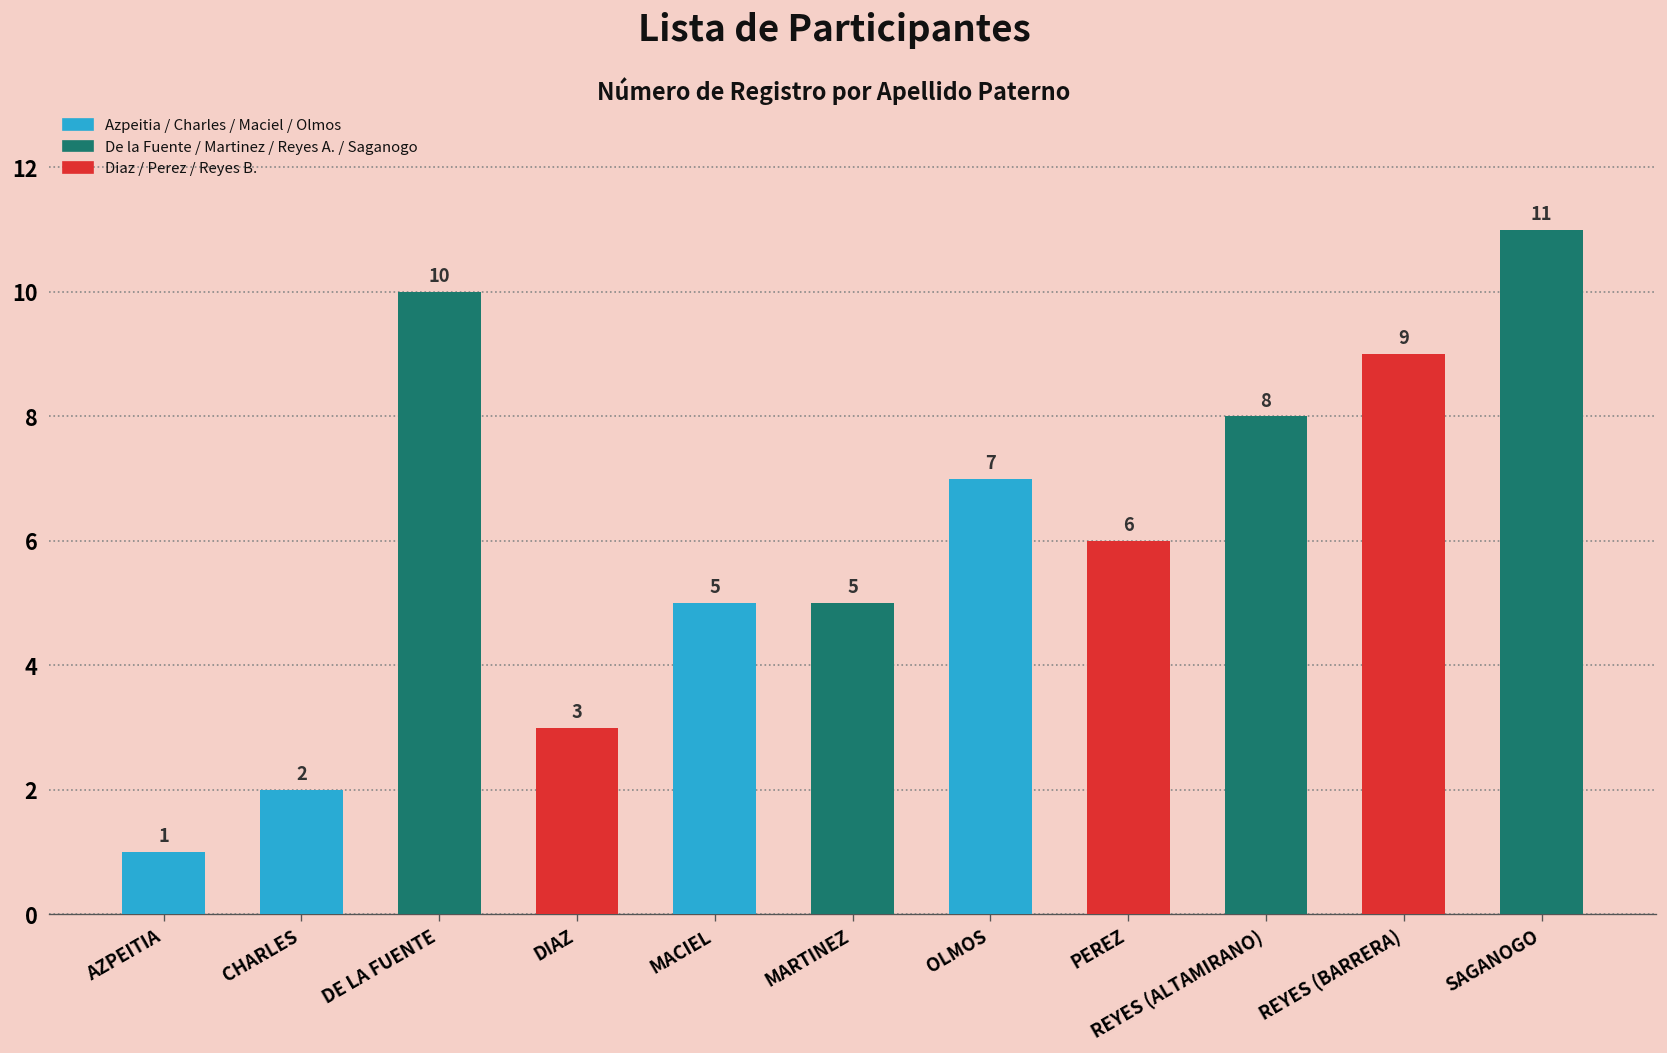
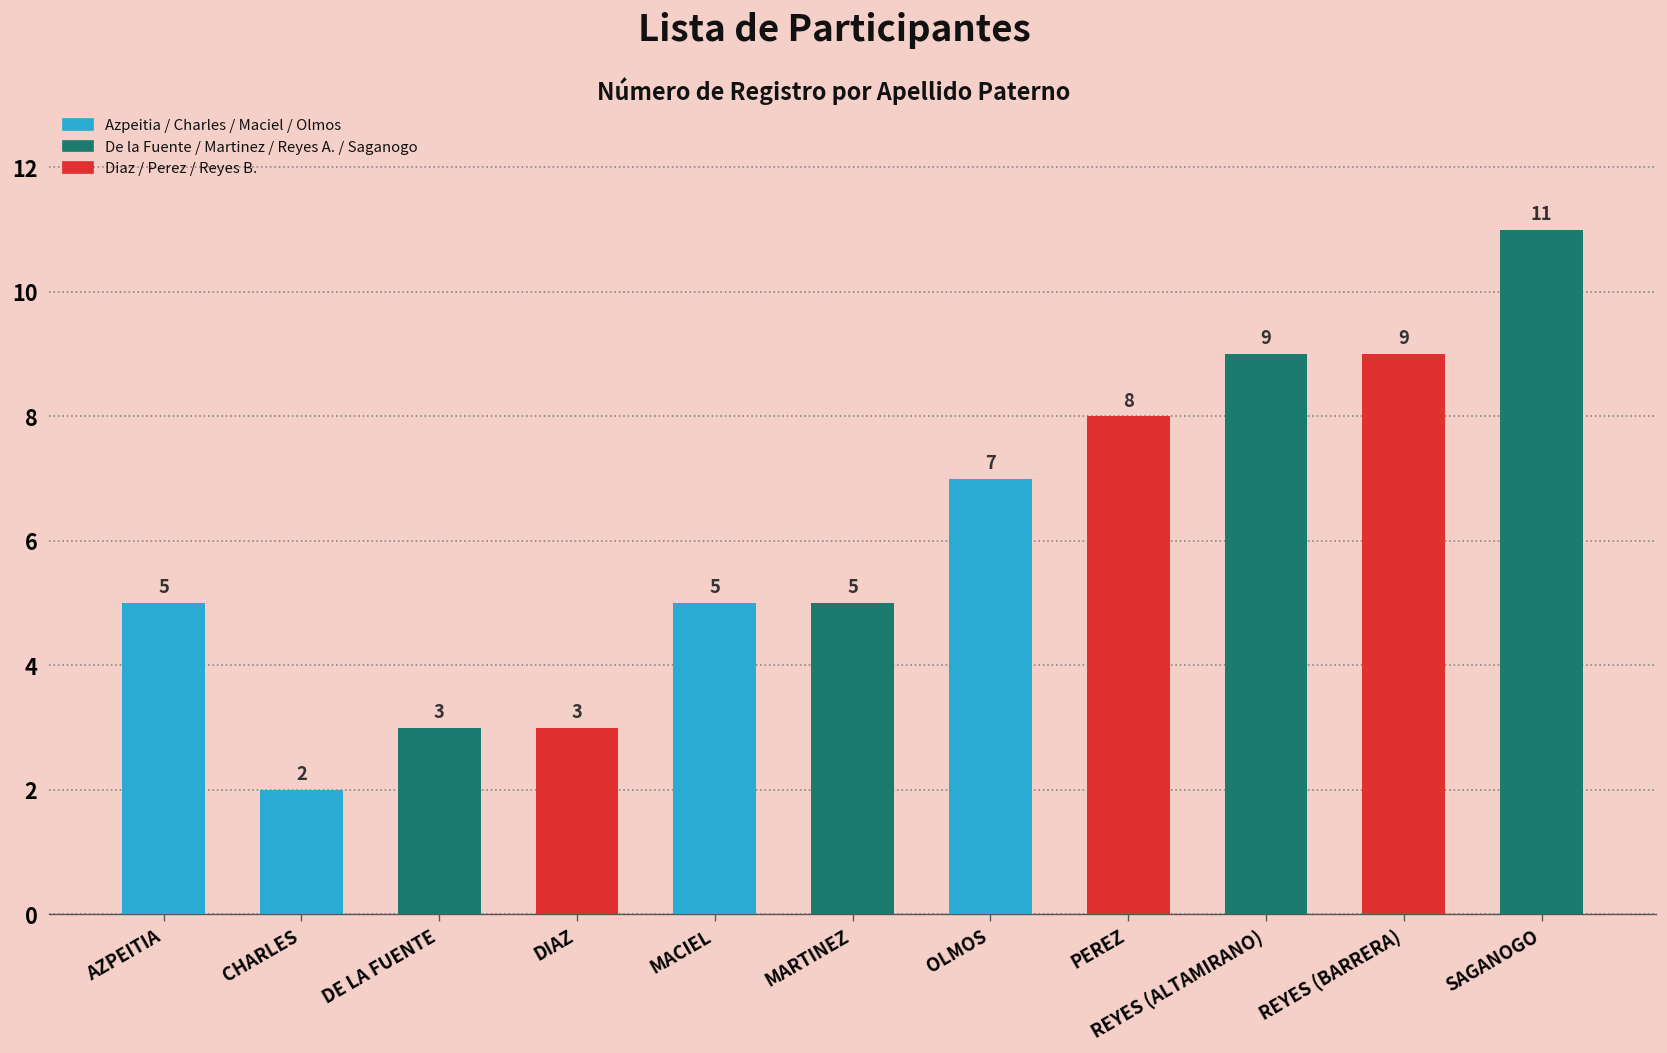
  {
-   "AZPEITIA": 1,
+   "AZPEITIA": 5,
    "CHARLES": 2,
-   "DE LA FUENTE": 10,
+   "DE LA FUENTE": 3,
    "DIAZ": 3,
    "MACIEL": 5,
    "MARTINEZ": 5,
    "OLMOS": 7,
-   "PEREZ": 6,
-   "REYES (ALTAMIRANO)": 8,
+   "PEREZ": 8,
+   "REYES (ALTAMIRANO)": 9,
    "REYES (BARRERA)": 9,
    "SAGANOGO": 11
  }
